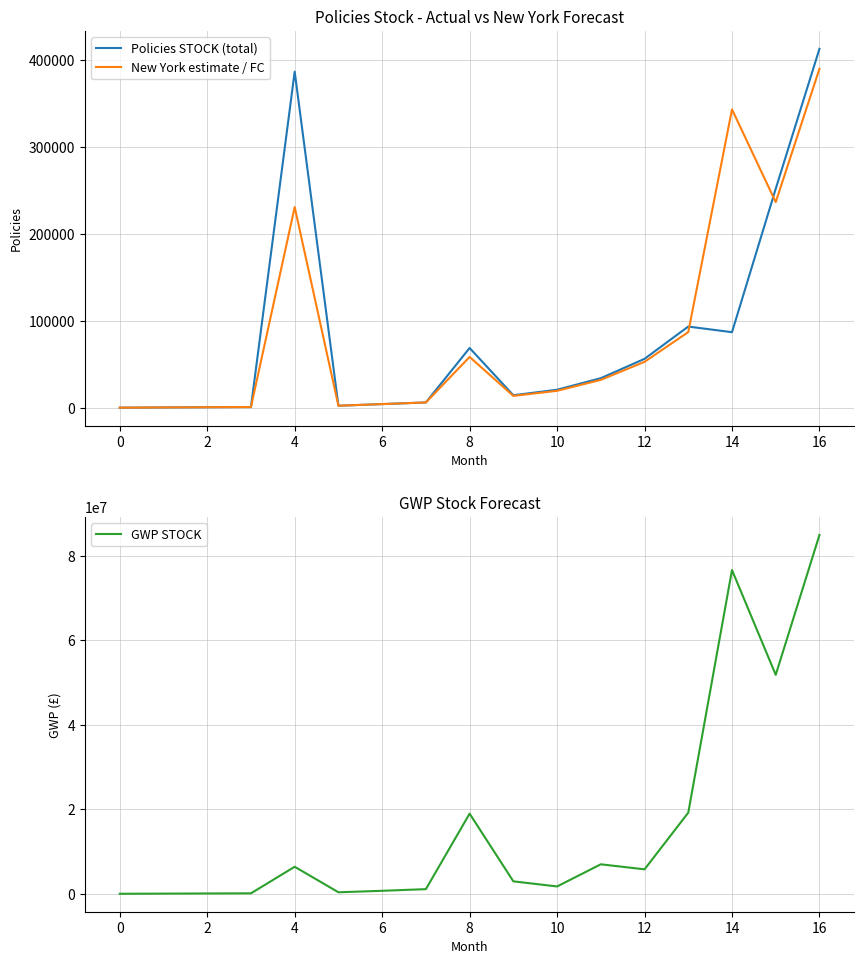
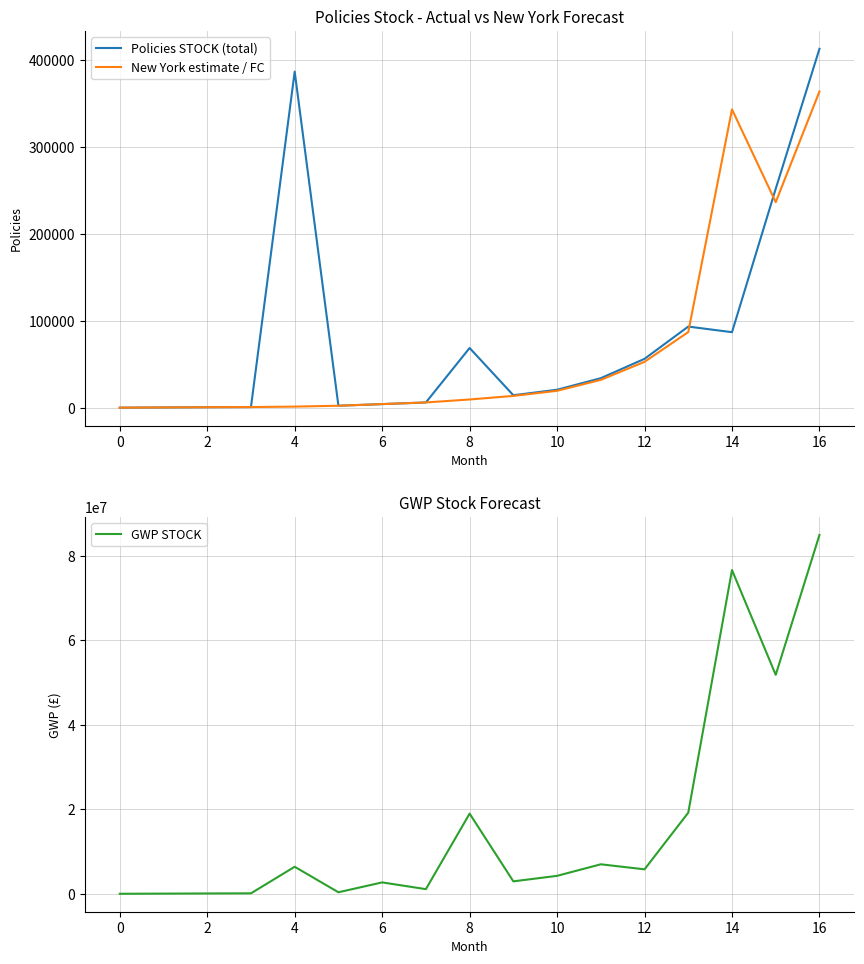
  {
    "Policies Stock - Actual vs New York Forecast": {
      "Policies STOCK (total)": {
        "4": 390000,
        "8": 70000,
        "12": 60000,
        "14": 90000,
        "16": 410000
      },
      "New York estimate / FC": {
-       "4": 230000,
-       "8": 60000,
+       "4": 0,
+       "8": 10000,
        "12": 50000,
        "14": 340000,
-       "16": 390000
+       "16": 360000
      }
    },
    "GWP Stock Forecast": {
      "0": 0,
      "2": 0,
      "4": 6000000,
-     "6": 1000000,
+     "6": 3000000,
      "8": 19000000,
-     "10": 2000000,
+     "10": 4000000,
      "12": 6000000,
      "14": 77000000,
      "16": 85000000
    }
  }
